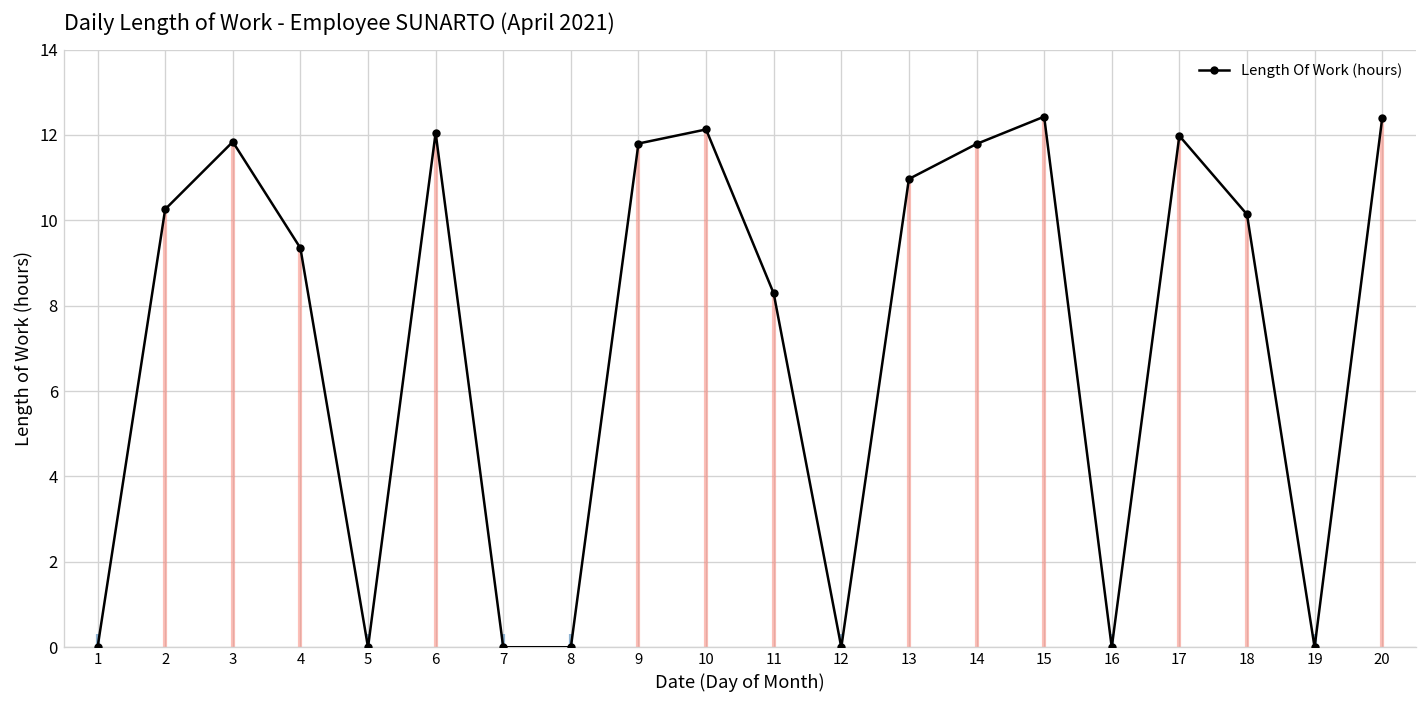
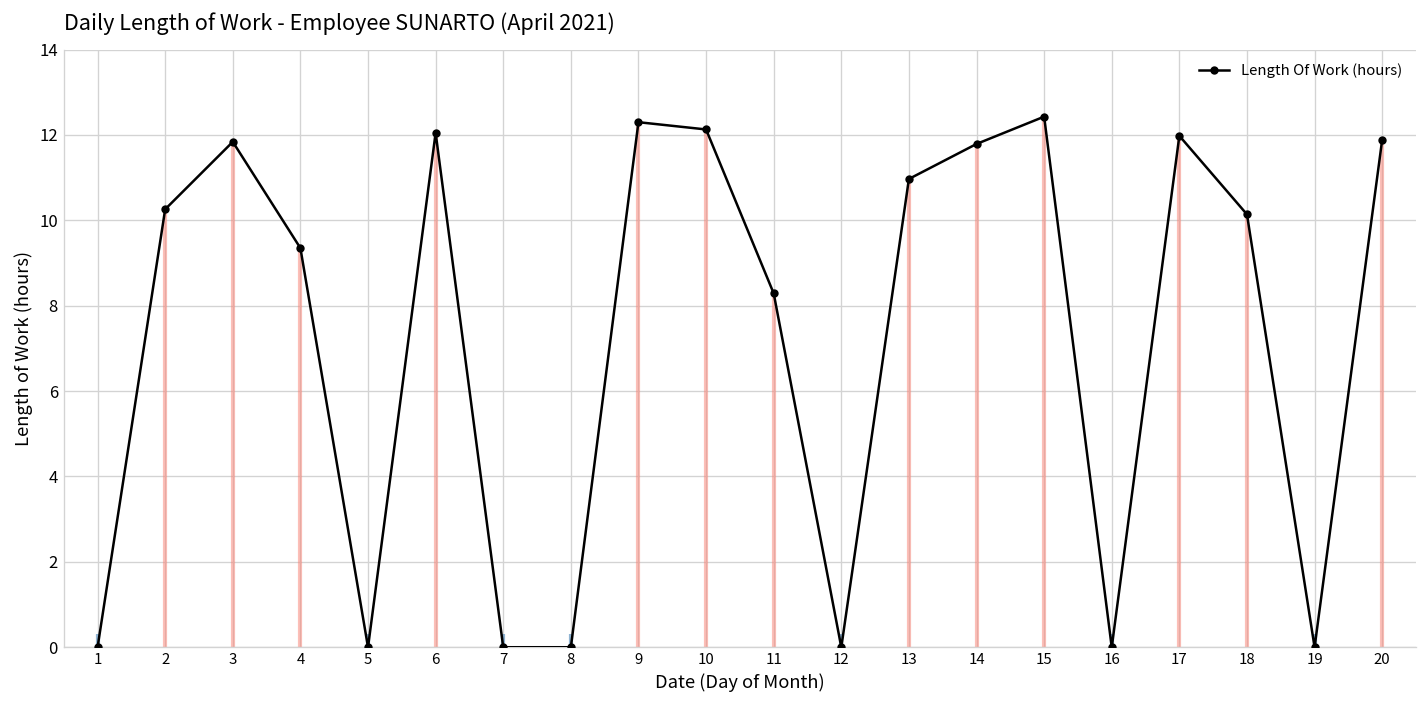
  {
    "1": 0.0,
    "2": 10.3,
    "3": 11.8,
    "4": 9.4,
    "5": 0.0,
    "6": 12.1,
    "7": 0.0,
    "8": 0.0,
-   "9": 11.8,
+   "9": 12.3,
    "10": 12.1,
    "11": 8.3,
    "12": 0.0,
    "13": 11.0,
    "14": 11.8,
    "15": 12.4,
    "16": 0.0,
    "17": 12.0,
    "18": 10.1,
    "19": 0.0,
-   "20": 12.4
+   "20": 11.9
  }
